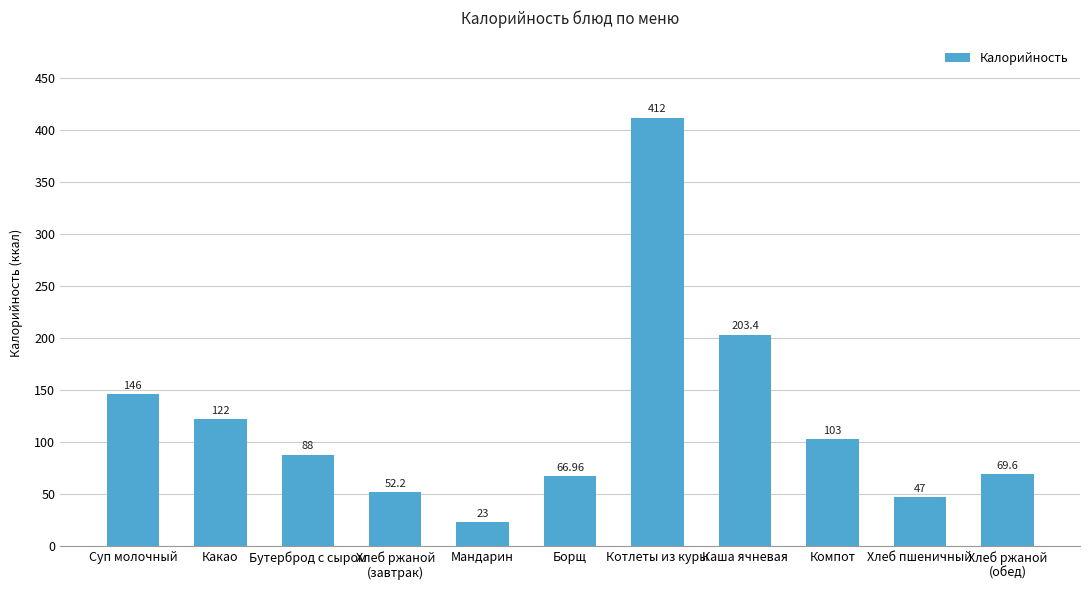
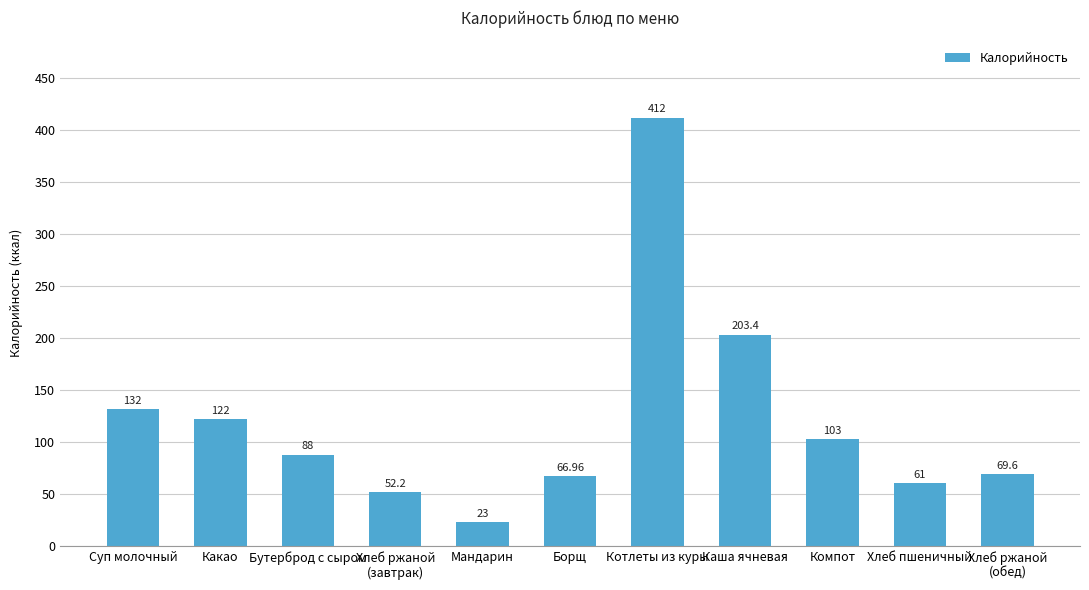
  {
-   "Суп молочный": 146,
+   "Суп молочный": 132,
    "Какао": 122,
    "Бутерброд с сыром": 88,
    "Хлеб ржаной (завтрак)": 52.2,
    "Мандарин": 23,
    "Борщ": 66.96,
    "Котлеты из куры": 412,
    "Каша ячневая": 203.4,
    "Компот": 103,
-   "Хлеб пшеничный": 47,
+   "Хлеб пшеничный": 61,
    "Хлеб ржаной (обед)": 69.6
  }
